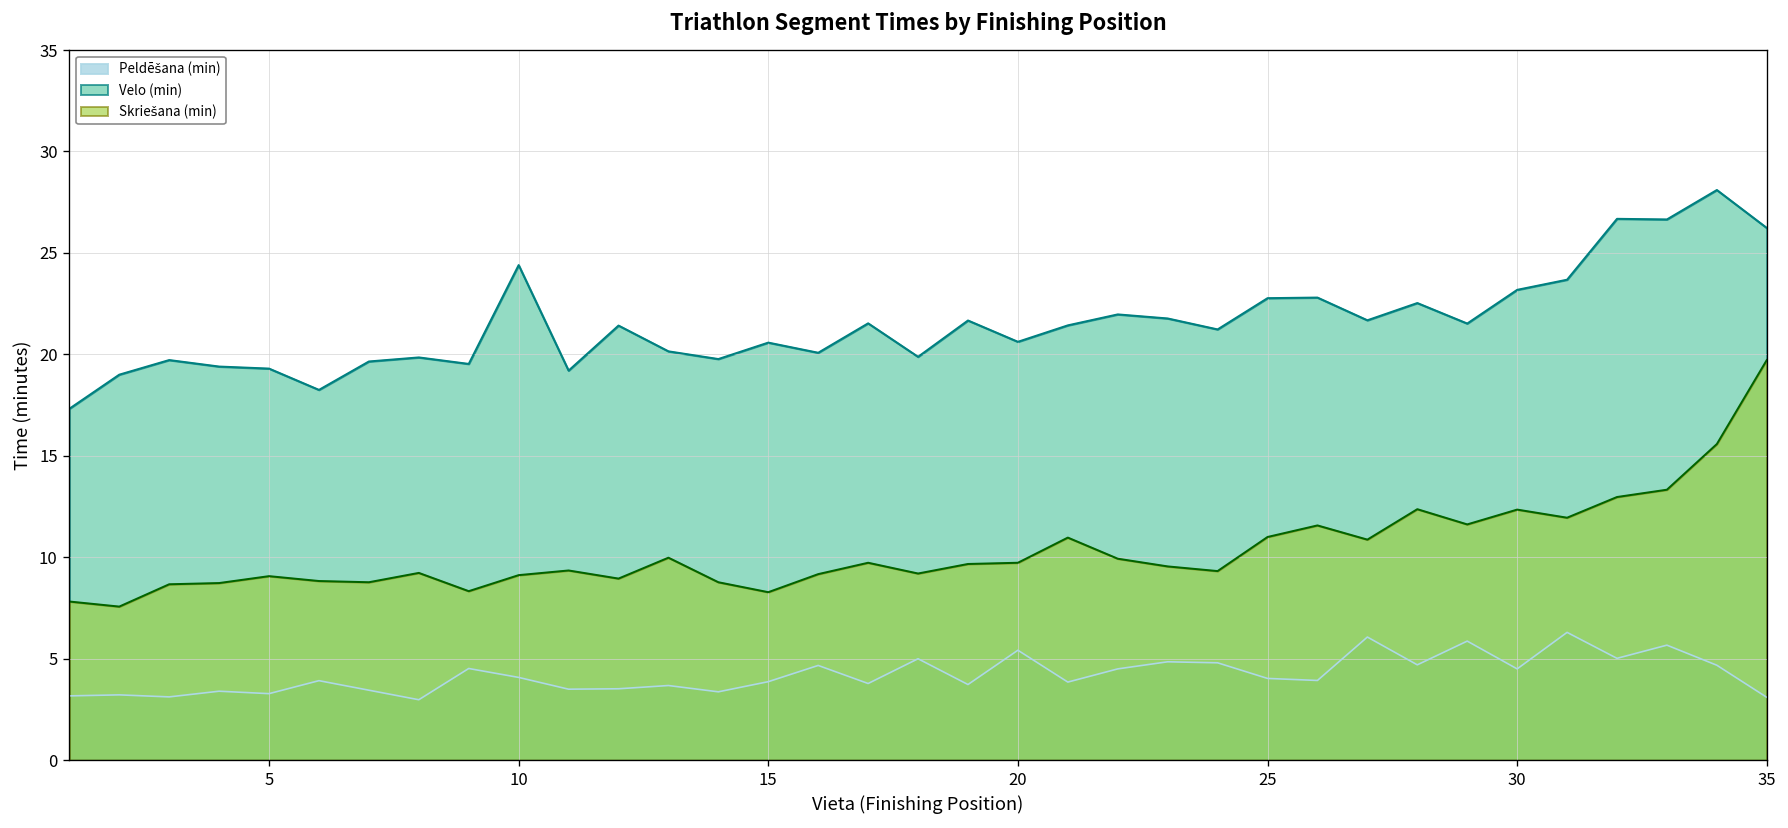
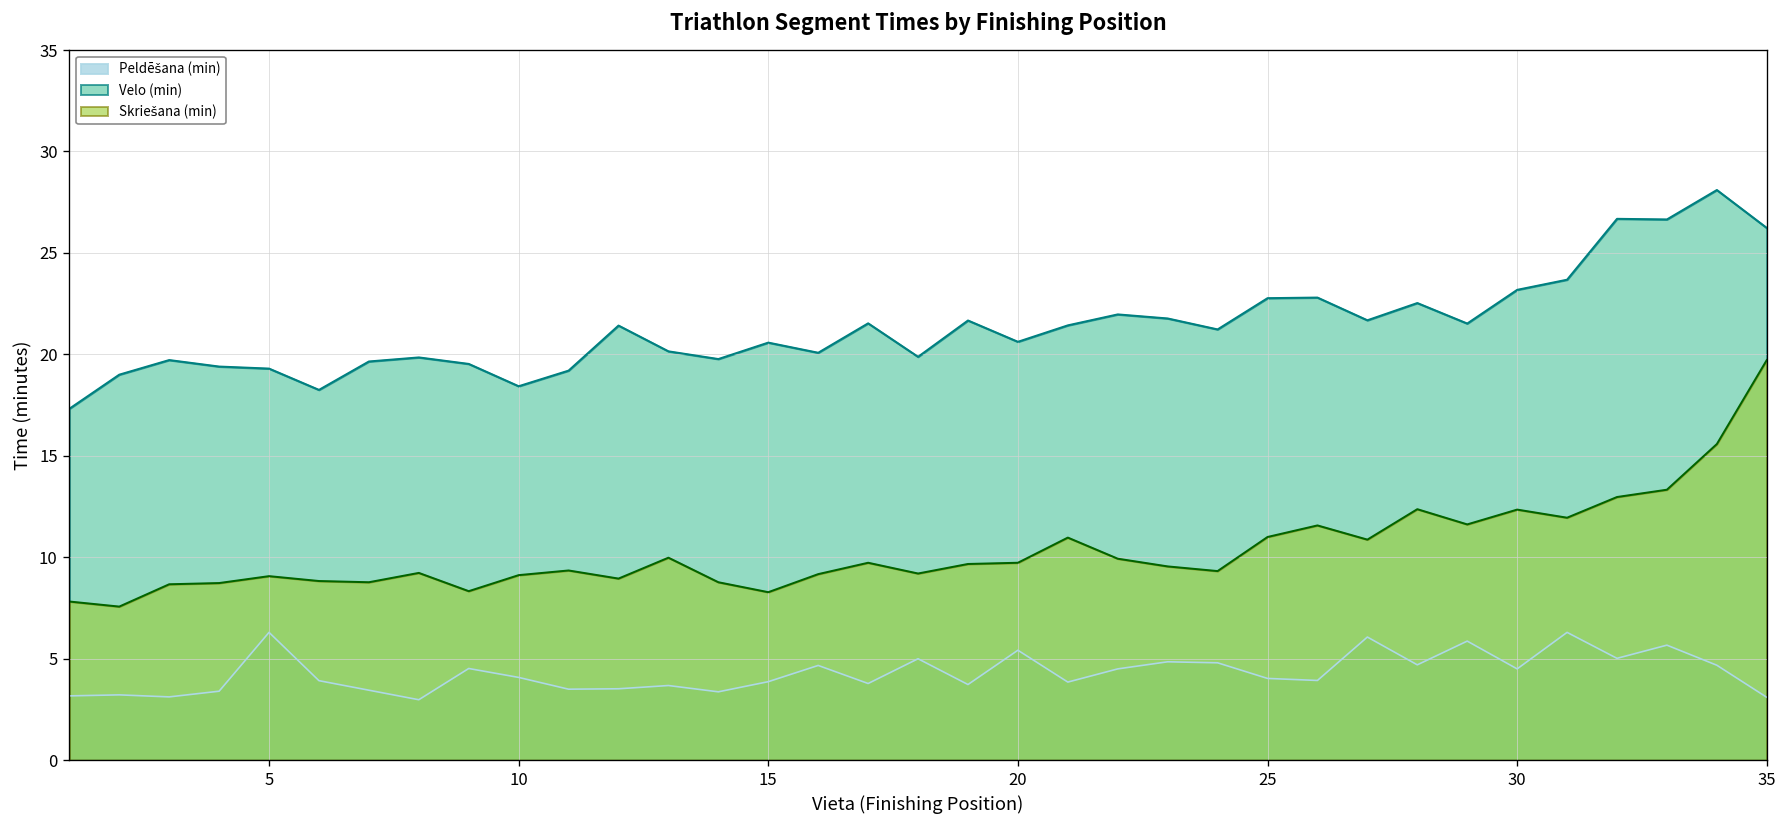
  {
    "Peldēšana (min)": {
-     "5": 3.3,
+     "5": 6.3,
      "10": 4.1,
      "15": 3.9,
      "20": 5.4,
      "25": 4.0,
      "30": 4.5,
      "35": 3.1
    },
    "Velo (min)": {
      "5": 19.3,
-     "10": 24.4,
+     "10": 18.4,
      "15": 20.6,
      "20": 20.6,
      "25": 22.8,
      "30": 23.2,
      "35": 26.2
    },
    "Skriešana (min)": {
      "5": 9.1,
      "10": 9.1,
      "15": 8.3,
      "20": 9.7,
      "25": 11.0,
      "30": 12.4,
      "35": 19.7
    }
  }
